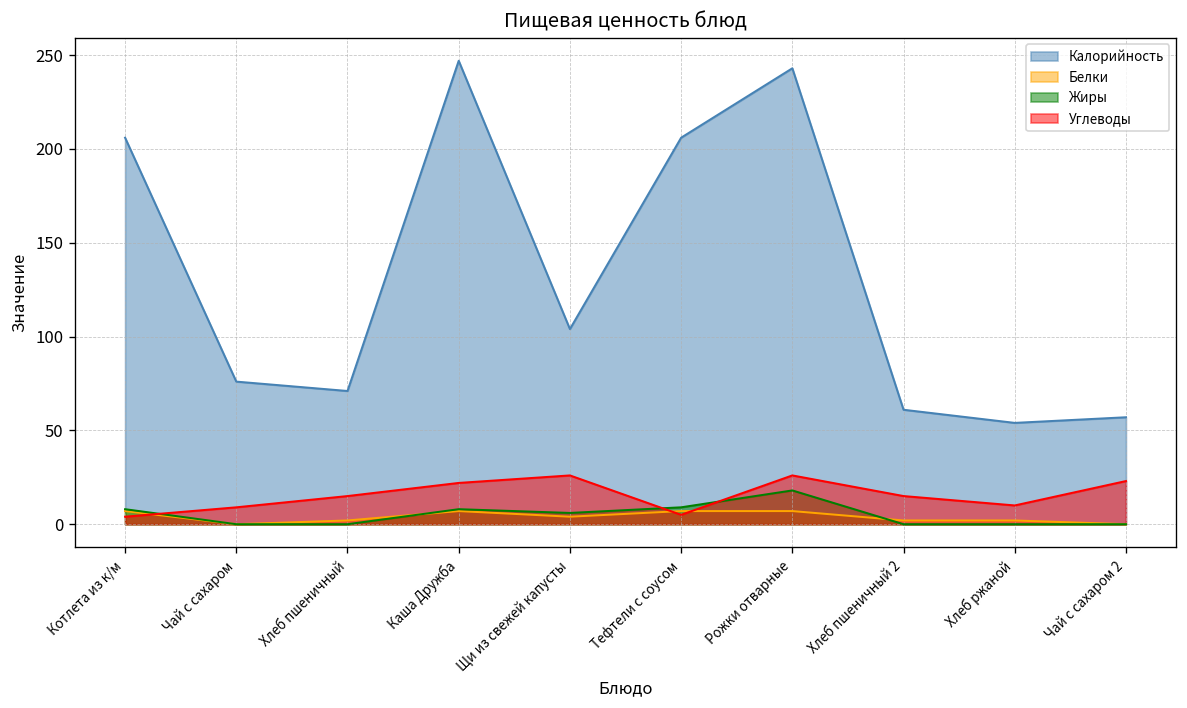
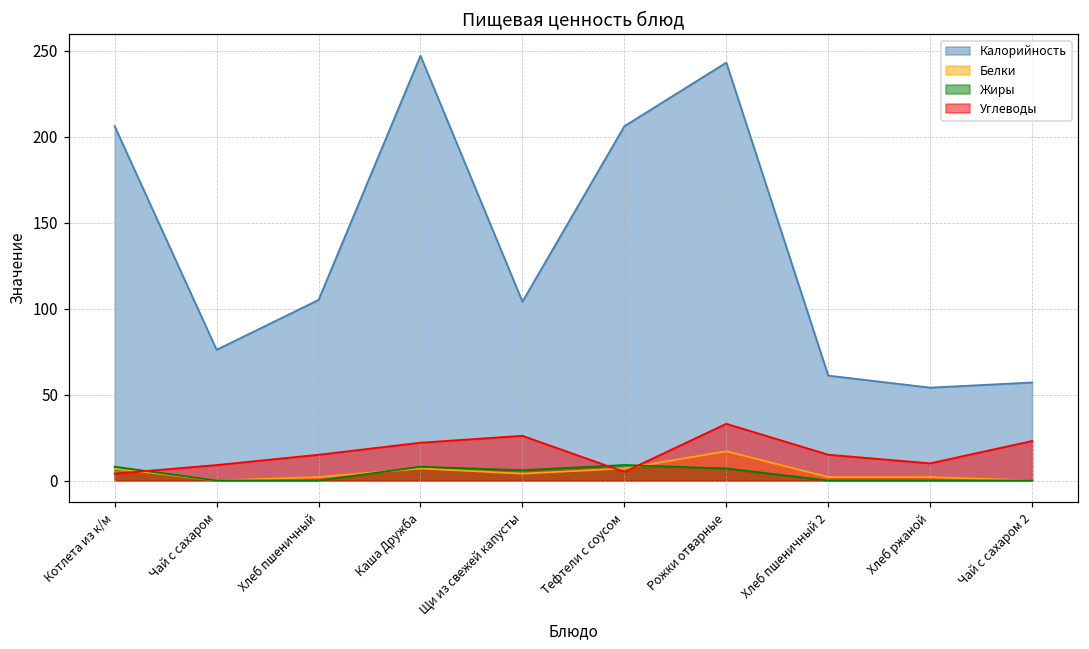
  {
    "Калорийность": {
      "Котлета из к/м": 206,
      "Чай с сахаром": 76,
-     "Хлеб пшеничный": 71,
+     "Хлеб пшеничный": 105,
      "Каша Дружба": 247,
      "Щи из свежей капусты": 104,
      "Тефтели с соусом": 206,
      "Рожки отварные": 243,
      "Хлеб пшеничный 2": 61,
      "Хлеб ржаной": 54,
      "Чай с сахаром 2": 57
    },
    "Белки": {
      "Хлеб пшеничный": 2,
      "Щи из свежей капусты": 4,
      "Тефтели с соусом": 7,
-     "Рожки отварные": 7,
+     "Рожки отварные": 17,
      "Хлеб пшеничный 2": 2,
      "Хлеб ржаной": 2
    },
    "Жиры": {
      "Хлеб пшеничный": 0,
      "Щи из свежей капусты": 6,
      "Тефтели с соусом": 9,
-     "Рожки отварные": 18,
+     "Рожки отварные": 7,
      "Хлеб пшеничный 2": 0,
      "Хлеб ржаной": 0
    },
    "Углеводы": {
      "Котлета из к/м": 4,
      "Чай с сахаром": 9,
      "Хлеб пшеничный": 15,
      "Каша Дружба": 22,
      "Щи из свежей капусты": 26,
      "Тефтели с соусом": 5,
-     "Рожки отварные": 26,
+     "Рожки отварные": 33,
      "Хлеб пшеничный 2": 15,
      "Хлеб ржаной": 10,
      "Чай с сахаром 2": 23
    }
  }
